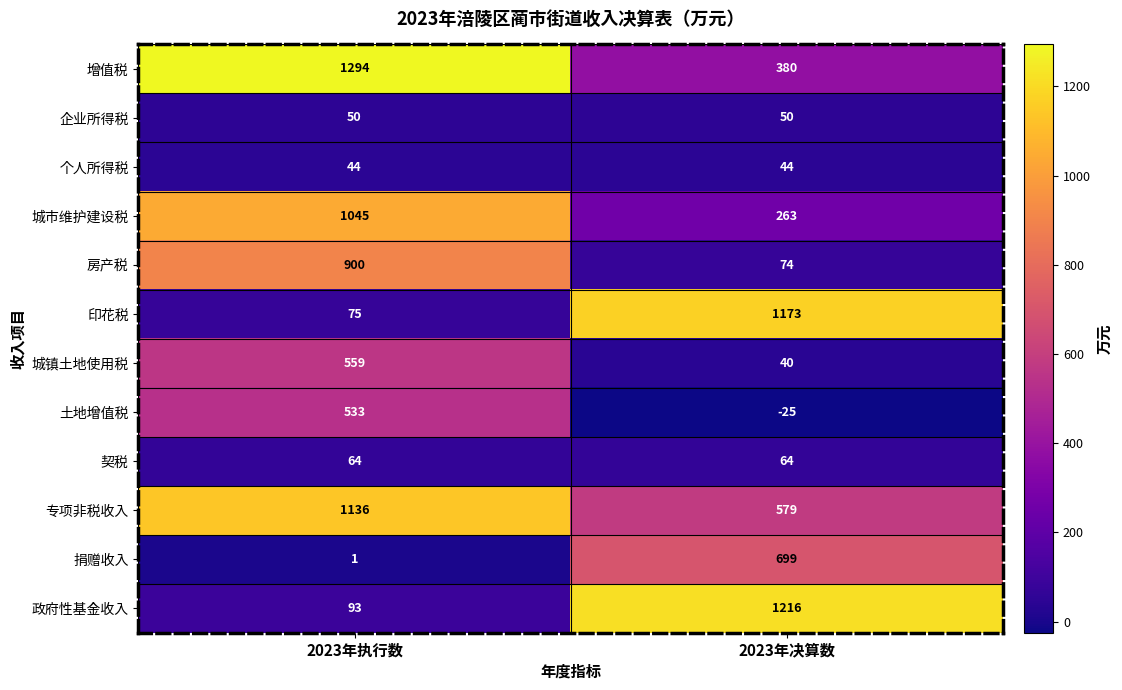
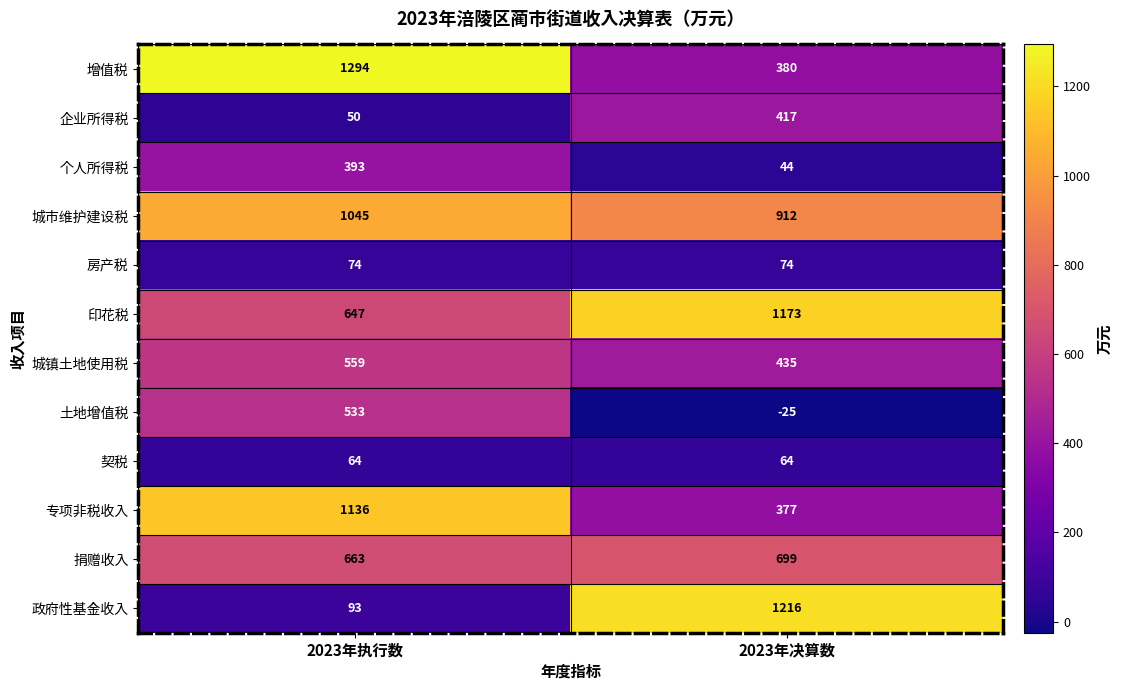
  {
    "增值税": {
      "2023年执行数": 1294,
      "2023年决算数": 380
    },
    "企业所得税": {
      "2023年执行数": 50,
-     "2023年决算数": 50
+     "2023年决算数": 417
    },
    "个人所得税": {
-     "2023年执行数": 44,
+     "2023年执行数": 393,
      "2023年决算数": 44
    },
    "城市维护建设税": {
      "2023年执行数": 1045,
-     "2023年决算数": 263
+     "2023年决算数": 912
    },
    "房产税": {
-     "2023年执行数": 900,
+     "2023年执行数": 74,
      "2023年决算数": 74
    },
    "印花税": {
-     "2023年执行数": 75,
+     "2023年执行数": 647,
      "2023年决算数": 1173
    },
    "城镇土地使用税": {
      "2023年执行数": 559,
-     "2023年决算数": 40
+     "2023年决算数": 435
    },
    "土地增值税": {
      "2023年执行数": 533,
      "2023年决算数": -25
    },
    "契税": {
      "2023年执行数": 64,
      "2023年决算数": 64
    },
    "专项非税收入": {
      "2023年执行数": 1136,
-     "2023年决算数": 579
+     "2023年决算数": 377
    },
    "捐赠收入": {
-     "2023年执行数": 1,
+     "2023年执行数": 663,
      "2023年决算数": 699
    },
    "政府性基金收入": {
      "2023年执行数": 93,
      "2023年决算数": 1216
    }
  }
